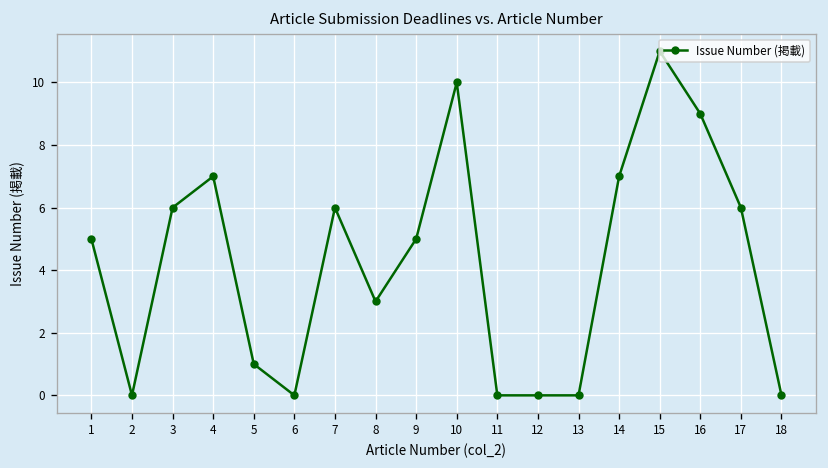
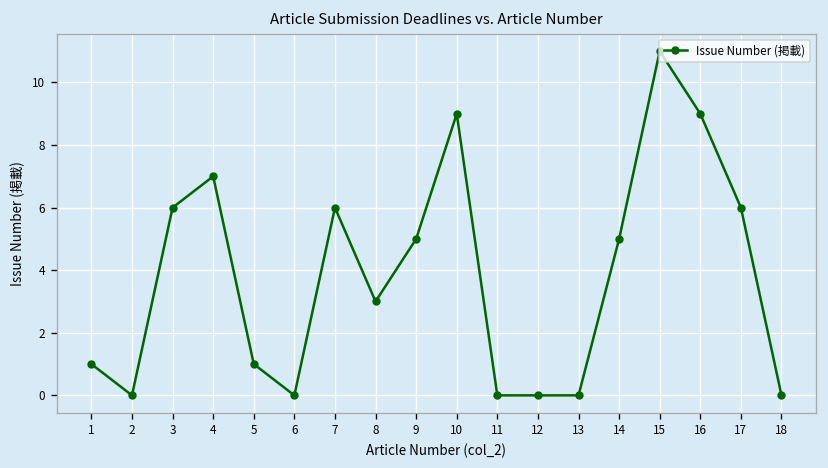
  {
-   "1": 5,
+   "1": 1,
    "2": 0,
    "3": 6,
    "4": 7,
    "5": 1,
    "6": 0,
    "7": 6,
    "8": 3,
    "9": 5,
-   "10": 10,
+   "10": 9,
    "11": 0,
    "12": 0,
    "13": 0,
-   "14": 7,
+   "14": 5,
    "16": 9,
    "17": 6,
    "18": 0
  }
